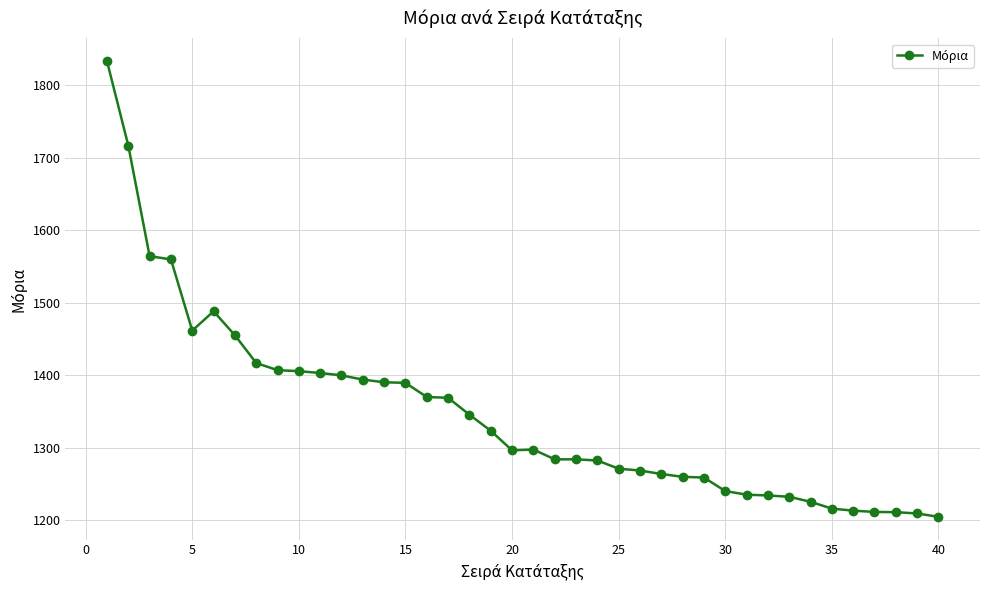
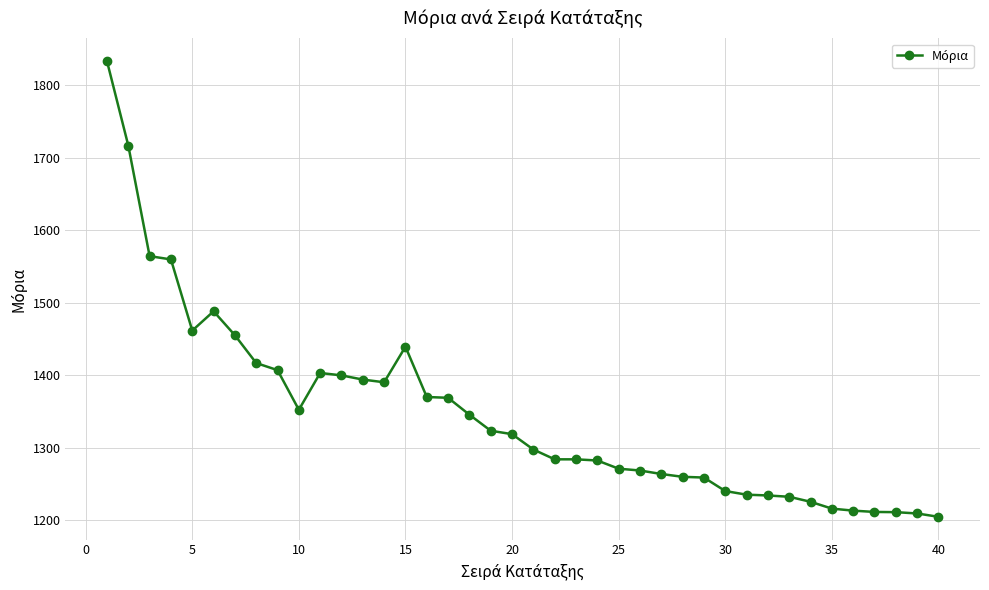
  {
    "5": 1460,
-   "10": 1410,
-   "15": 1390,
-   "20": 1300,
+   "10": 1350,
+   "15": 1440,
+   "20": 1320,
    "25": 1270,
    "30": 1240,
    "35": 1220,
    "40": 1200
  }
